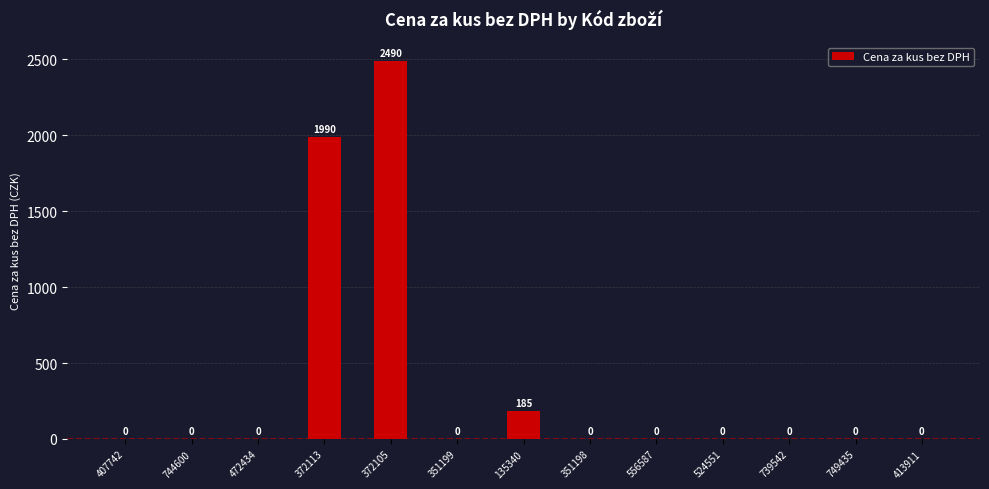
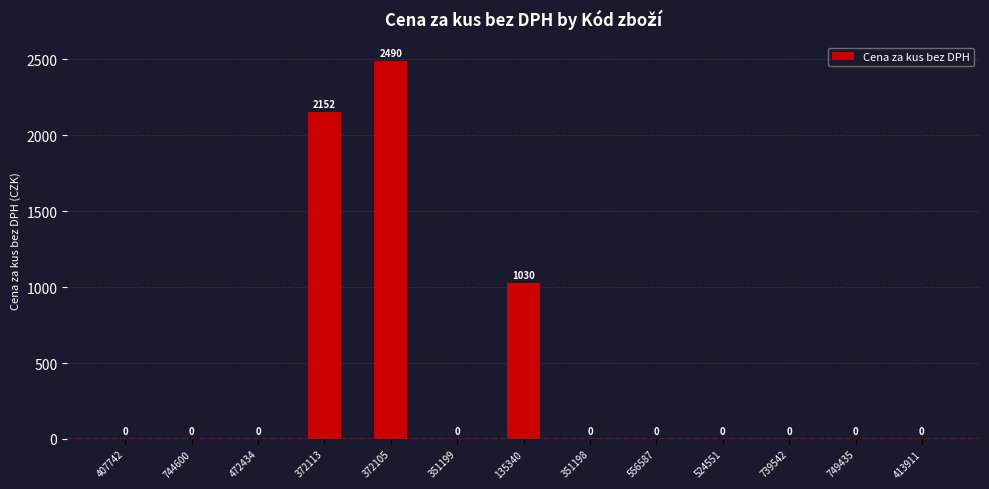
  {
    "407742": 0,
    "744600": 0,
    "472434": 0,
-   "372113": 1990,
+   "372113": 2152,
    "372105": 2490,
    "351199": 0,
-   "135340": 185,
+   "135340": 1030,
    "351198": 0,
    "556587": 0,
    "524551": 0,
    "739542": 0,
    "749435": 0,
    "413911": 0
  }
